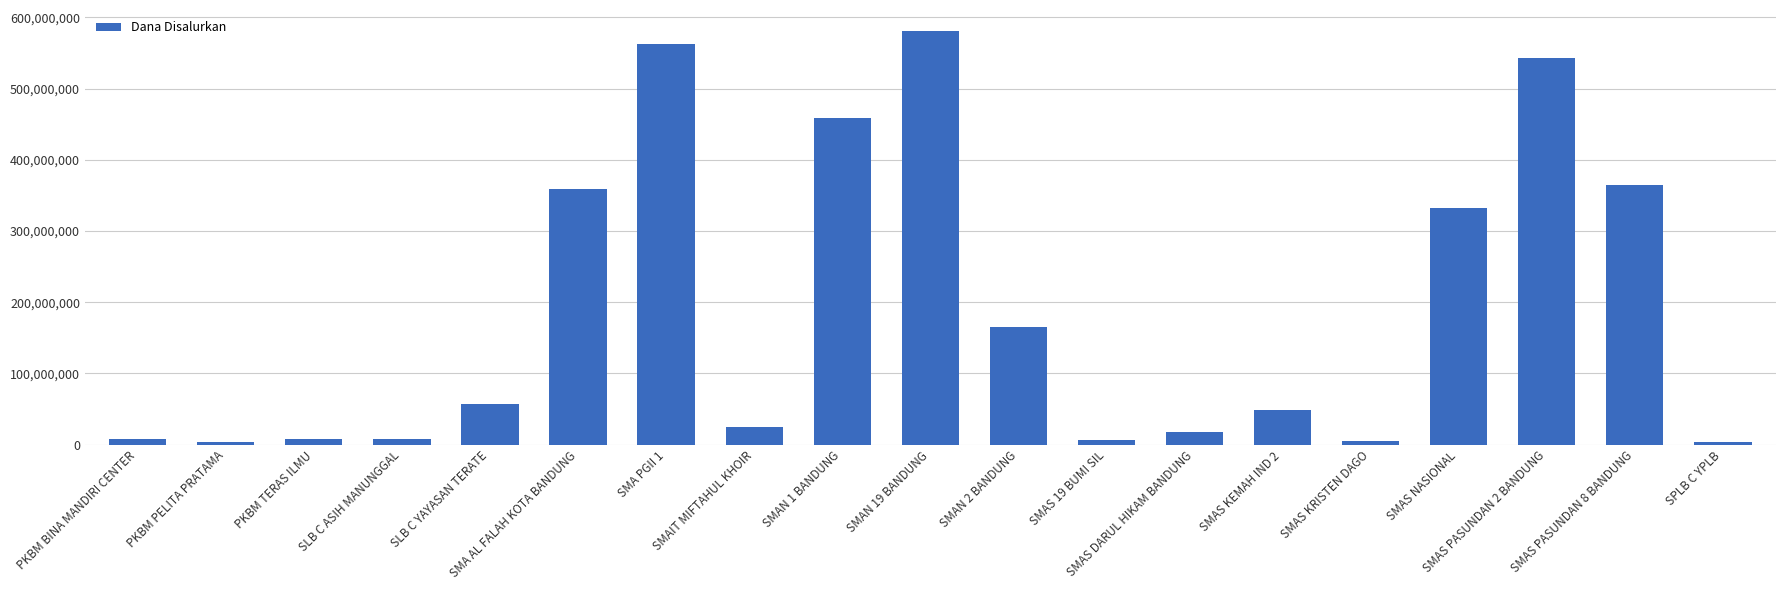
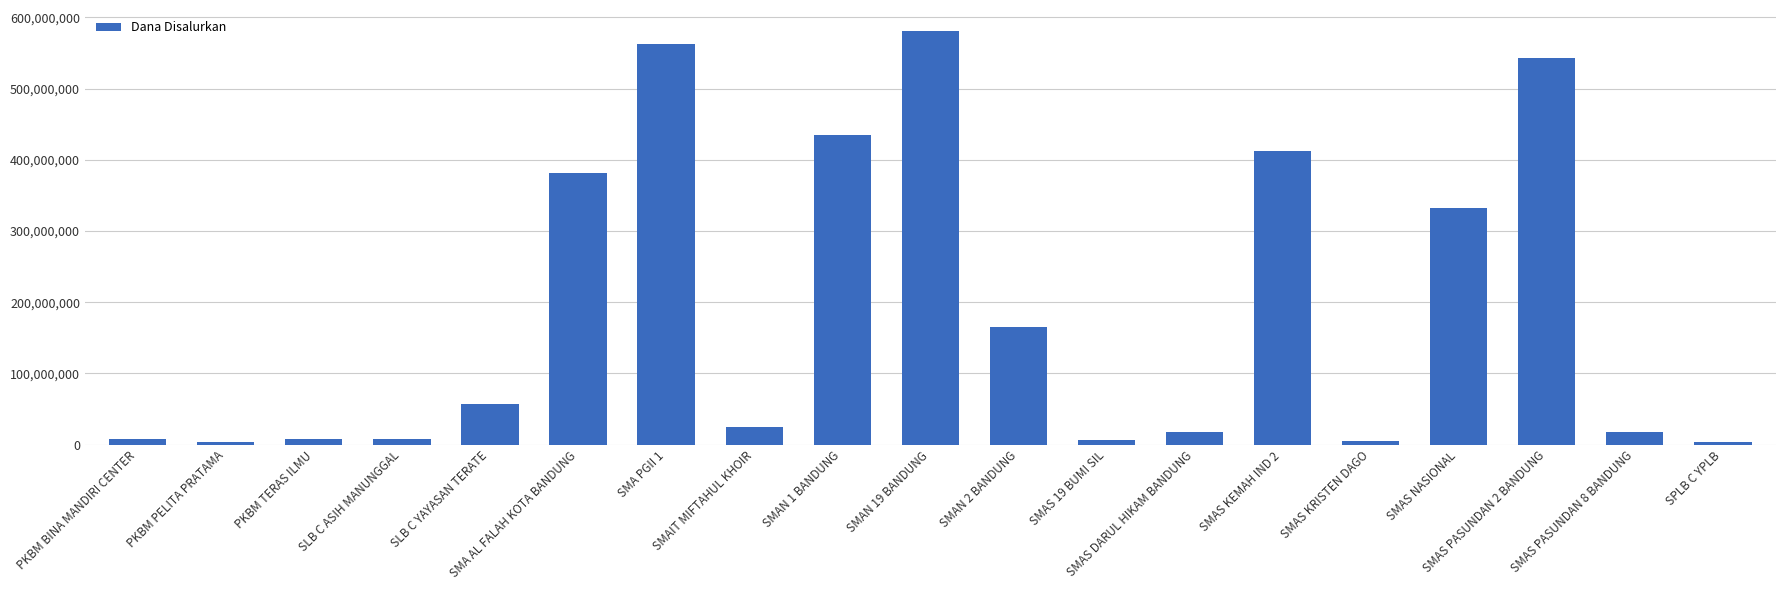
  {
    "PKBM BINA MANDIRI CENTER": "10,000,000",
    "PKBM PELITA PRATAMA": "0",
    "PKBM TERAS ILMU": "10,000,000",
    "SLB C ASIH MANUNGGAL": "10,000,000",
    "SLB C YAYASAN TERATE": "60,000,000",
-   "SMA AL FALAH KOTA BANDUNG": "360,000,000",
+   "SMA AL FALAH KOTA BANDUNG": "380,000,000",
    "SMA PGII 1": "560,000,000",
    "SMAIT MIFTAHUL KHOIR": "30,000,000",
-   "SMAN 1 BANDUNG": "460,000,000",
+   "SMAN 1 BANDUNG": "430,000,000",
    "SMAN 19 BANDUNG": "580,000,000",
    "SMAN 2 BANDUNG": "170,000,000",
    "SMAS 19 BUMI SIL": "10,000,000",
    "SMAS DARUL HIKAM BANDUNG": "20,000,000",
-   "SMAS KEMAH IND 2": "50,000,000",
+   "SMAS KEMAH IND 2": "410,000,000",
    "SMAS KRISTEN DAGO": "10,000,000",
    "SMAS NASIONAL": "330,000,000",
    "SMAS PASUNDAN 2 BANDUNG": "540,000,000",
-   "SMAS PASUNDAN 8 BANDUNG": "360,000,000",
+   "SMAS PASUNDAN 8 BANDUNG": "20,000,000",
    "SPLB C YPLB": "0"
  }
